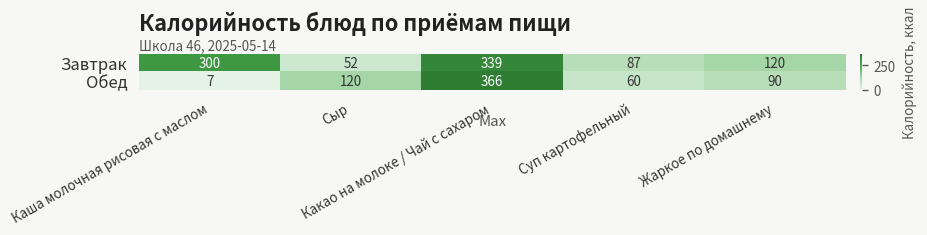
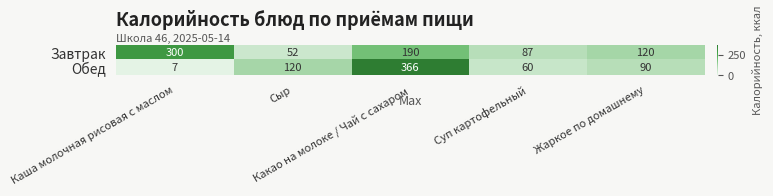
  {
    "Завтрак": {
      "Каша молочная рисовая с маслом": 300,
      "Сыр": 52,
-     "Какао на молоке / Чай с сахаром": 339,
+     "Какао на молоке / Чай с сахаром": 190,
      "Суп картофельный": 87,
      "Жаркое по домашнему": 120
    },
    "Обед": {
      "Каша молочная рисовая с маслом": 7,
      "Сыр": 120,
      "Какао на молоке / Чай с сахаром": 366,
      "Суп картофельный": 60,
      "Жаркое по домашнему": 90
    }
  }
